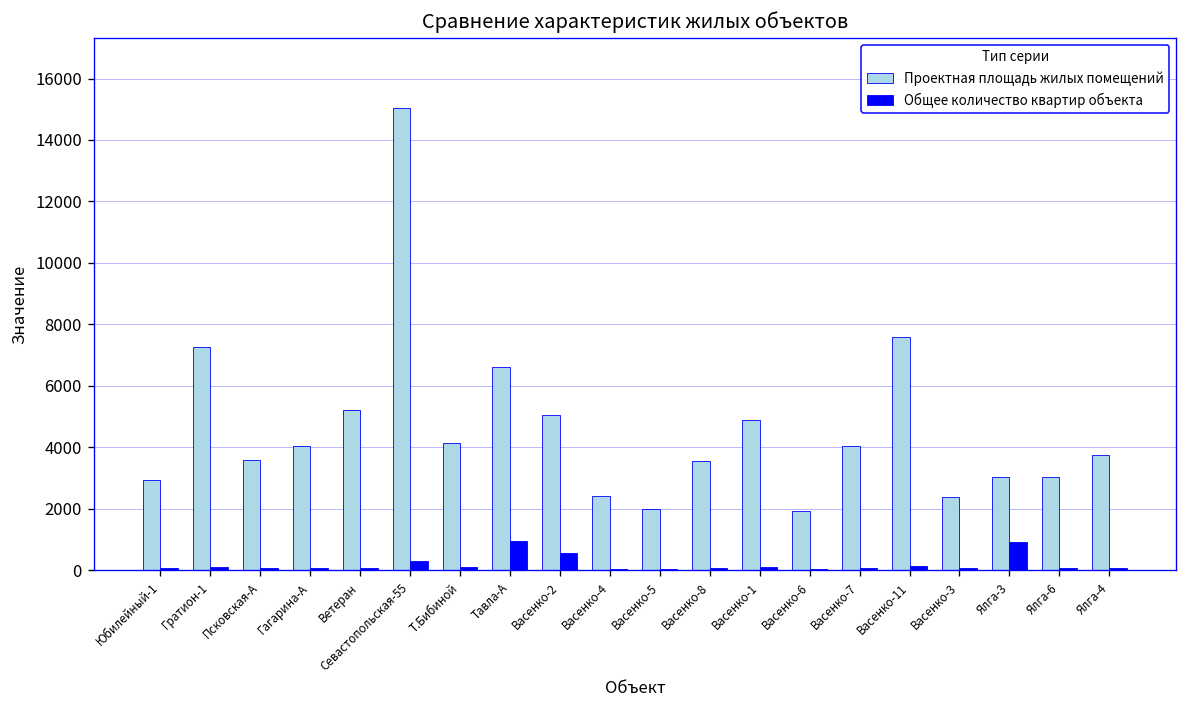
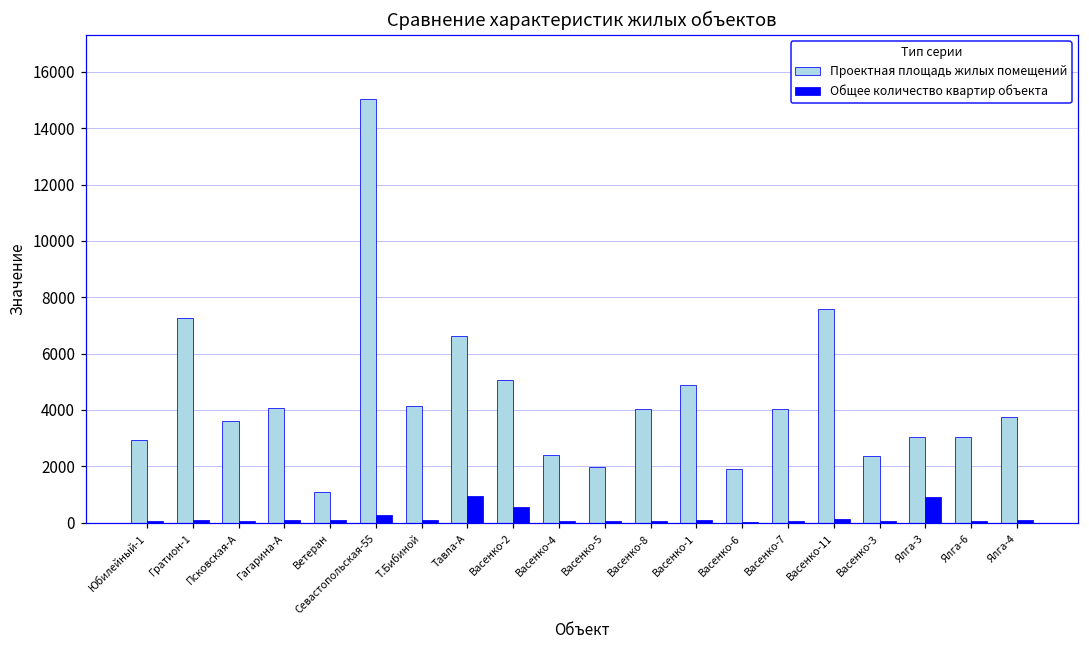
  {
    "Проектная площадь жилых помещений": {
      "Юбилейный-1": 2900,
      "Гратион-1": 7300,
      "Псковская-А": 3600,
      "Гагарина-А": 4100,
-     "Ветеран": 5200,
+     "Ветеран": 1100,
      "Севастопольская-55": 15000,
      "Т.Бибиной": 4100,
      "Тавла-А": 6600,
      "Васенко-2": 5100,
      "Васенко-4": 2400,
      "Васенко-5": 2000,
-     "Васенко-8": 3600,
+     "Васенко-8": 4000,
      "Васенко-1": 4900,
      "Васенко-6": 1900,
      "Васенко-7": 4000,
      "Васенко-11": 7600,
      "Васенко-3": 2400,
      "Ялга-3": 3000,
      "Ялга-6": 3000,
      "Ялга-4": 3800
    },
    "Общее количество квартир объекта": {
      "Гратион-1": 100,
      "Севастопольская-55": 300,
      "Т.Бибиной": 100,
      "Тавла-А": 1000,
      "Васенко-2": 600,
      "Васенко-11": 100,
      "Ялга-3": 900
    }
  }
